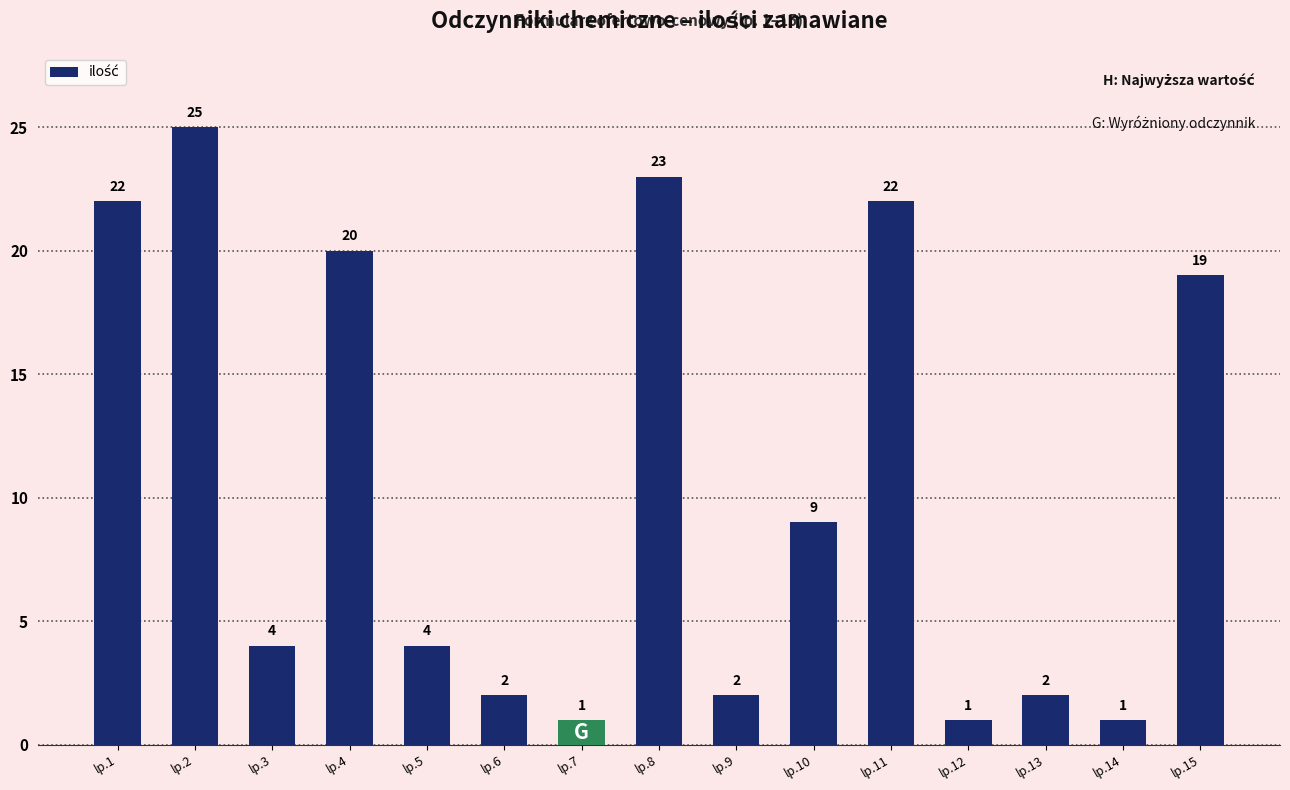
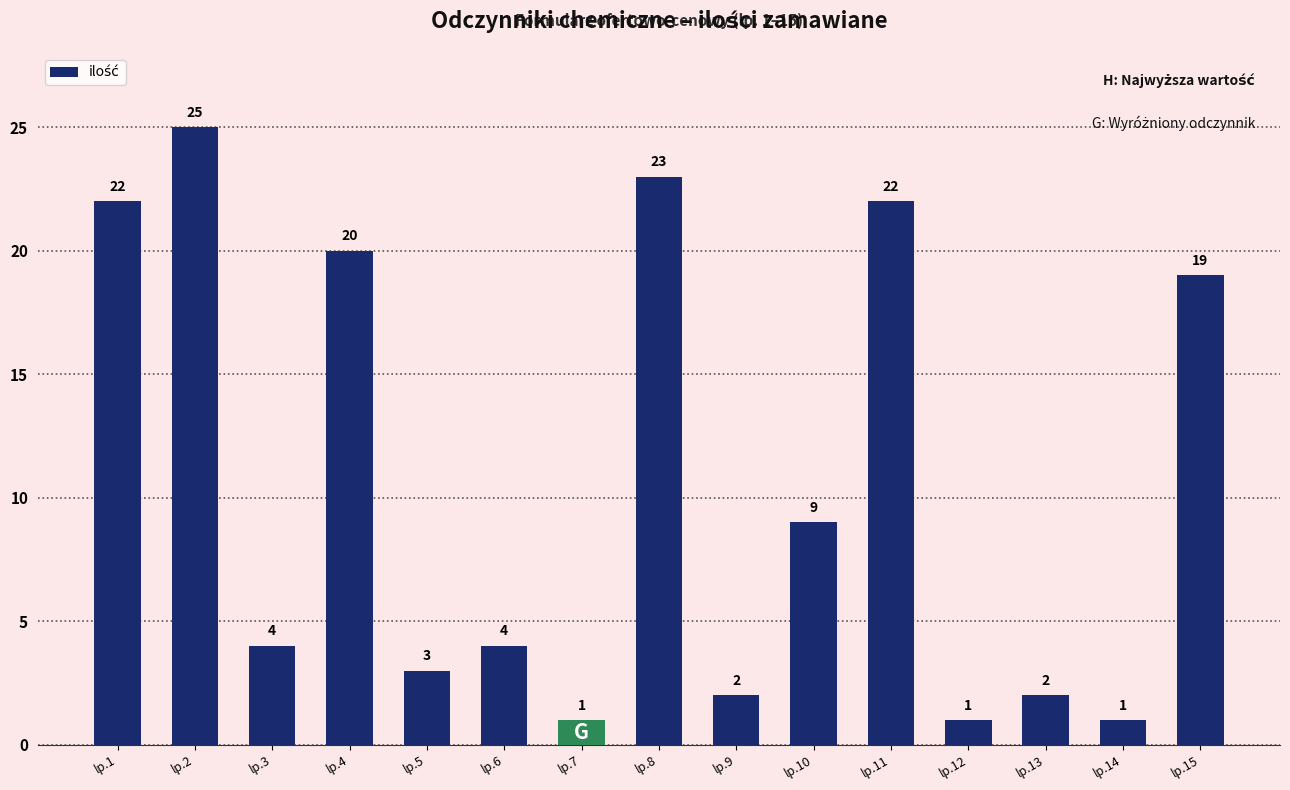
  {
    "lp.1": 22,
    "lp.2": 25,
    "lp.3": 4,
    "lp.4": 20,
-   "lp.5": 4,
-   "lp.6": 2,
+   "lp.5": 3,
+   "lp.6": 4,
    "lp.7": 1,
    "lp.8": 23,
    "lp.9": 2,
    "lp.10": 9,
    "lp.11": 22,
    "lp.12": 1,
    "lp.13": 2,
    "lp.14": 1,
    "lp.15": 19
  }
